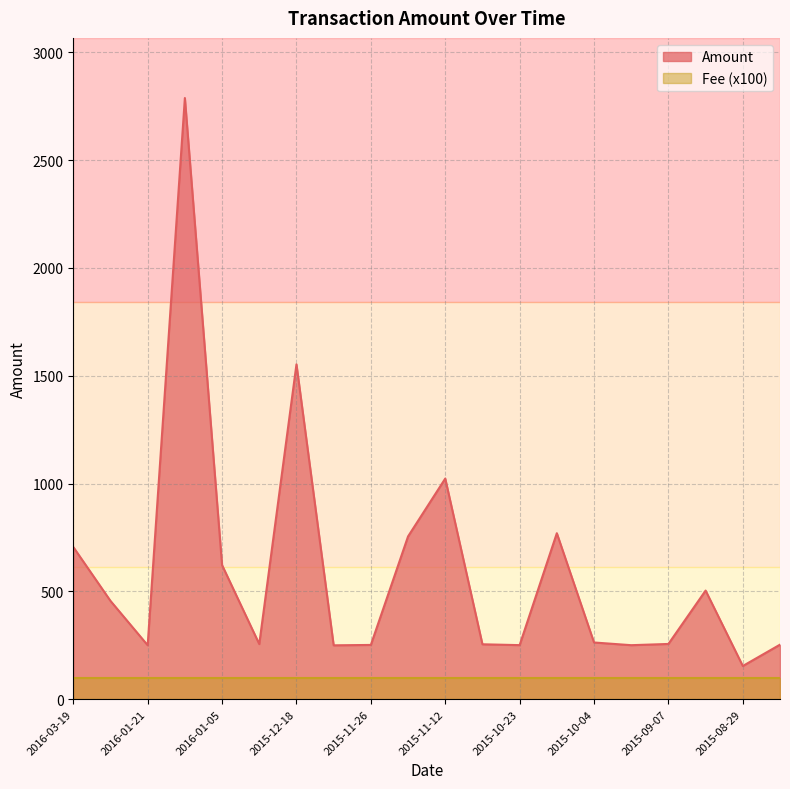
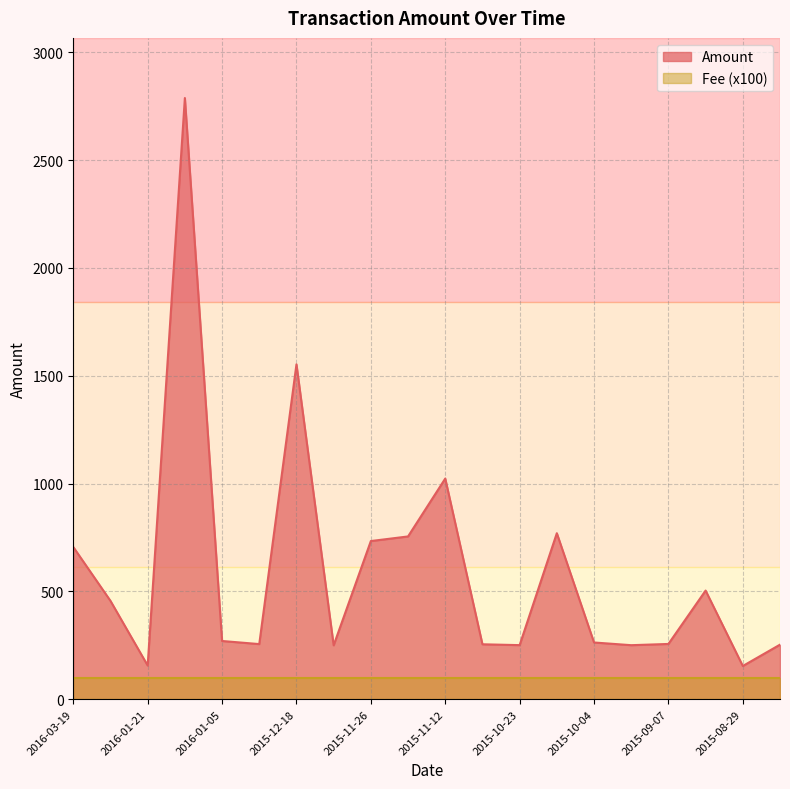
  {
    "Amount": {
      "2016-03-19": 710,
-     "2016-01-21": 250,
-     "2016-01-05": 620,
+     "2016-01-21": 160,
+     "2016-01-05": 270,
      "2015-12-18": 1550,
-     "2015-11-26": 250,
+     "2015-11-26": 730,
      "2015-11-12": 1020,
      "2015-10-23": 250,
      "2015-10-04": 260,
      "2015-09-07": 260,
      "2015-08-29": 150
    },
    "Fee (x100)": {
      "2016-03-19": 100,
      "2016-01-21": 100,
      "2016-01-05": 100,
      "2015-12-18": 100,
      "2015-11-26": 100,
      "2015-11-12": 100,
      "2015-10-23": 100,
      "2015-10-04": 100,
      "2015-09-07": 100,
      "2015-08-29": 100
    }
  }
